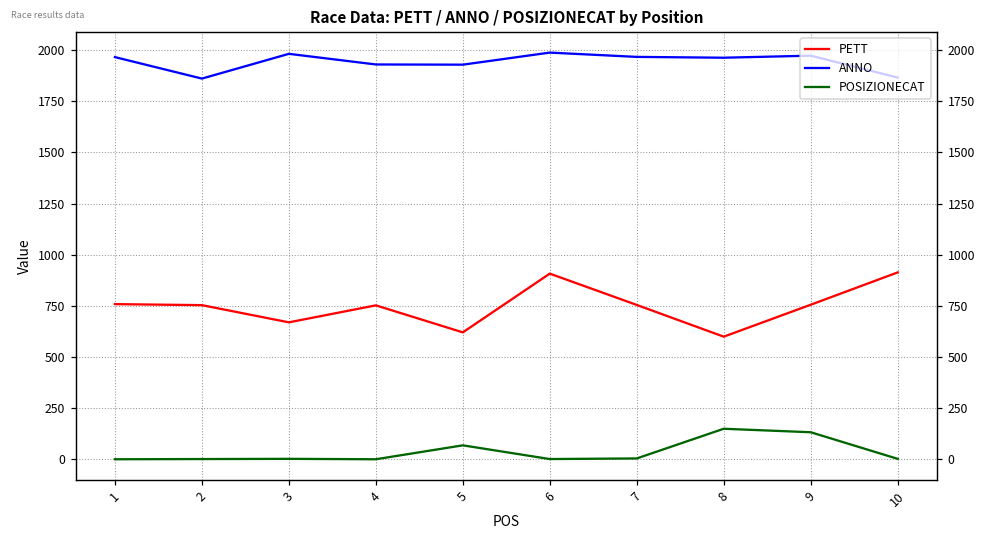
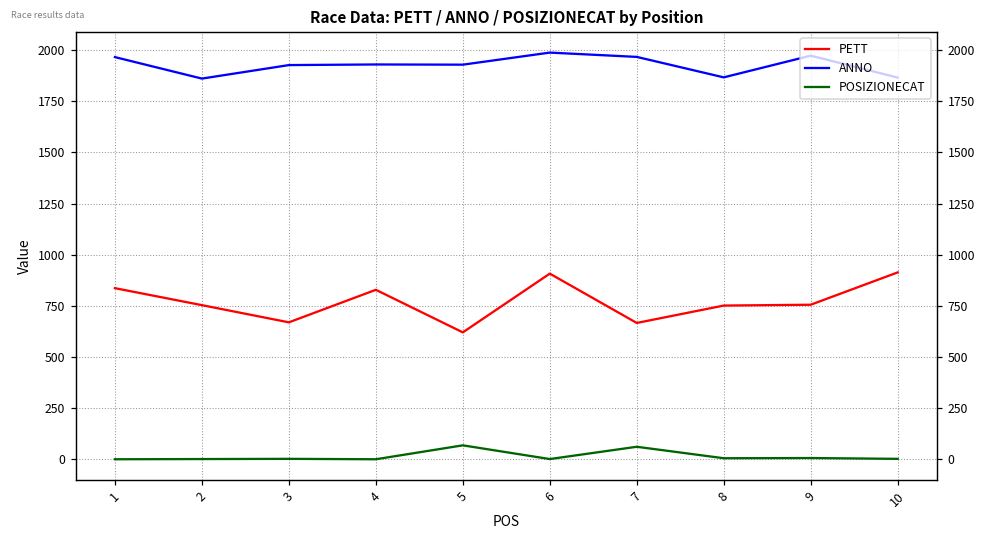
  {
    "PETT": {
-     "1": 760,
+     "1": 840,
      "2": 750,
      "3": 670,
-     "4": 750,
+     "4": 830,
      "5": 620,
      "6": 910,
-     "7": 760,
-     "8": 600,
+     "7": 670,
+     "8": 750,
      "9": 760,
      "10": 910
    },
    "ANNO": {
      "1": 1970,
      "2": 1860,
-     "3": 1980,
+     "3": 1930,
      "4": 1930,
      "5": 1930,
      "6": 1990,
      "7": 1970,
-     "8": 1960
+     "8": 1870
    },
    "POSIZIONECAT": {
      "1": 0,
      "2": 0,
      "3": 0,
      "4": 0,
      "5": 70,
      "6": 0,
-     "7": 10,
-     "8": 150,
-     "9": 130,
+     "7": 60,
+     "8": 10,
+     "9": 10,
      "10": 0
    }
  }
